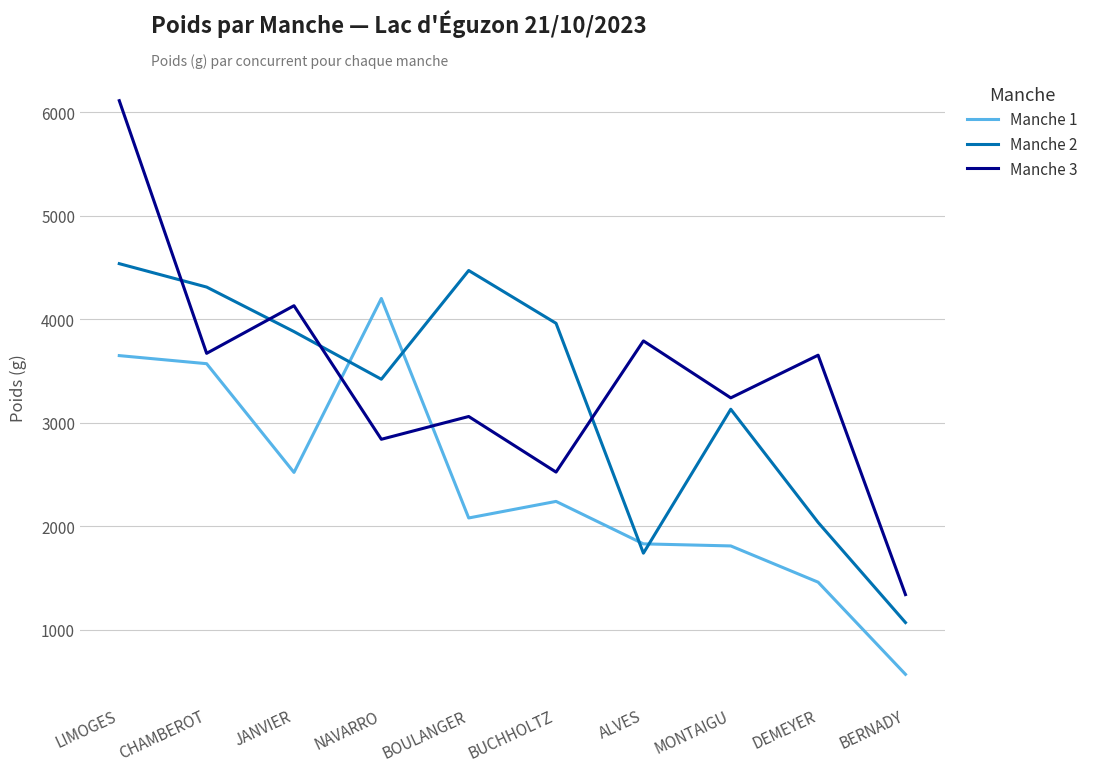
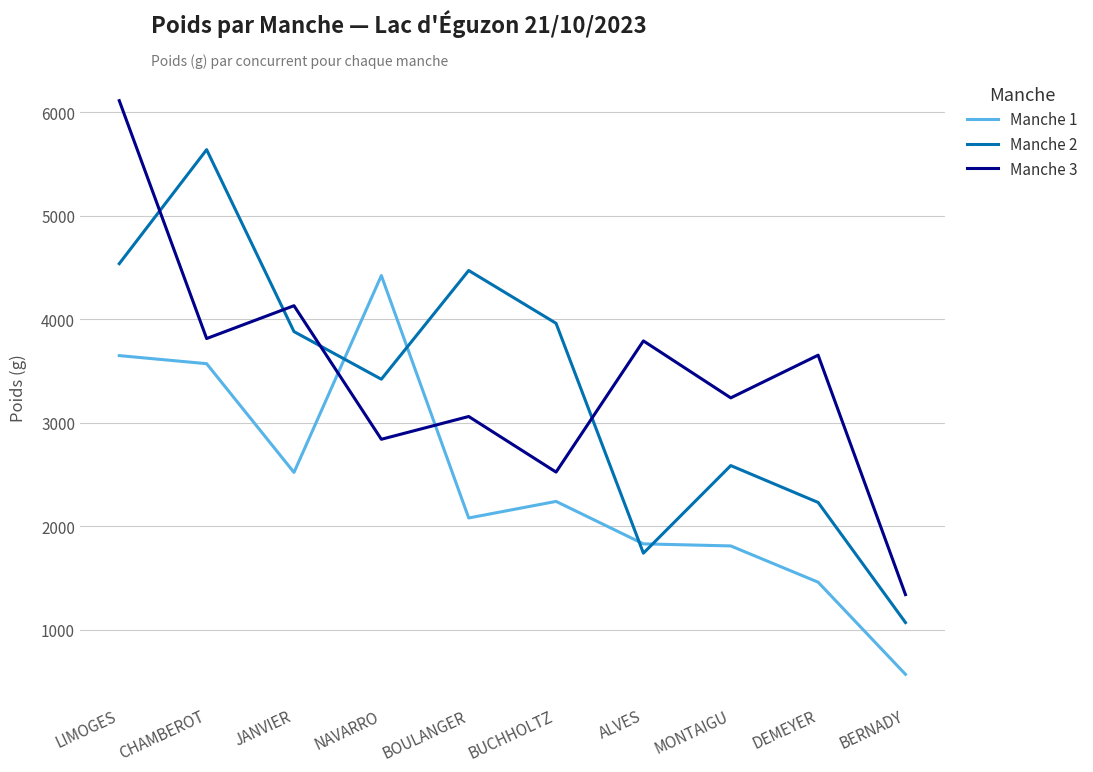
  {
    "Manche 1": {
      "LIMOGES": 3650,
      "CHAMBEROT": 3570,
      "JANVIER": 2520,
-     "NAVARRO": 4200,
+     "NAVARRO": 4420,
      "BOULANGER": 2080,
      "BUCHHOLTZ": 2240,
      "ALVES": 1830,
      "MONTAIGU": 1810,
      "DEMEYER": 1460,
      "BERNADY": 570
    },
    "Manche 2": {
      "LIMOGES": 4540,
-     "CHAMBEROT": 4310,
+     "CHAMBEROT": 5640,
      "JANVIER": 3880,
      "NAVARRO": 3420,
      "BOULANGER": 4470,
      "BUCHHOLTZ": 3960,
      "ALVES": 1740,
-     "MONTAIGU": 3130,
-     "DEMEYER": 2040,
+     "MONTAIGU": 2590,
+     "DEMEYER": 2230,
      "BERNADY": 1070
    },
    "Manche 3": {
      "LIMOGES": 6110,
-     "CHAMBEROT": 3670,
+     "CHAMBEROT": 3810,
      "JANVIER": 4130,
      "NAVARRO": 2840,
      "BOULANGER": 3060,
      "BUCHHOLTZ": 2520,
      "ALVES": 3790,
      "MONTAIGU": 3240,
      "DEMEYER": 3650,
      "BERNADY": 1340
    }
  }
